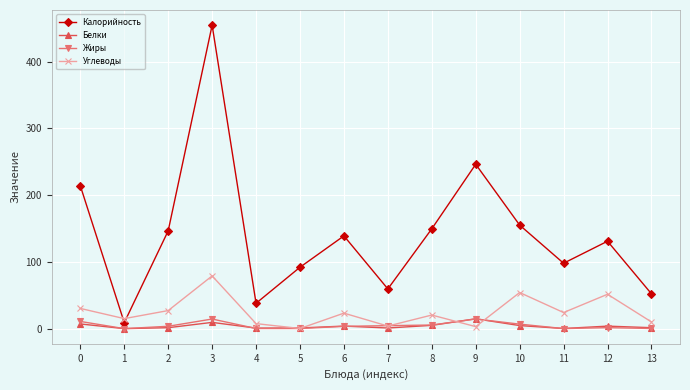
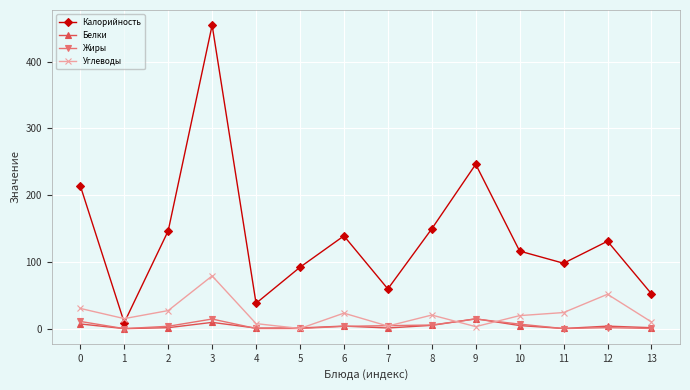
  {
    "Калорийность": {
      "0": 210,
      "1": 10,
      "2": 150,
      "3": 450,
      "4": 40,
      "5": 90,
      "6": 140,
      "7": 60,
      "8": 150,
      "9": 250,
-     "10": 160,
+     "10": 120,
      "11": 100,
      "12": 130,
      "13": 50
    },
    "Углеводы": {
      "0": 30,
      "1": 20,
      "2": 30,
      "3": 80,
      "4": 10,
      "6": 20,
      "8": 20,
      "9": 0,
-     "10": 50,
+     "10": 20,
      "11": 20,
      "12": 50,
      "13": 10
    }
  }
